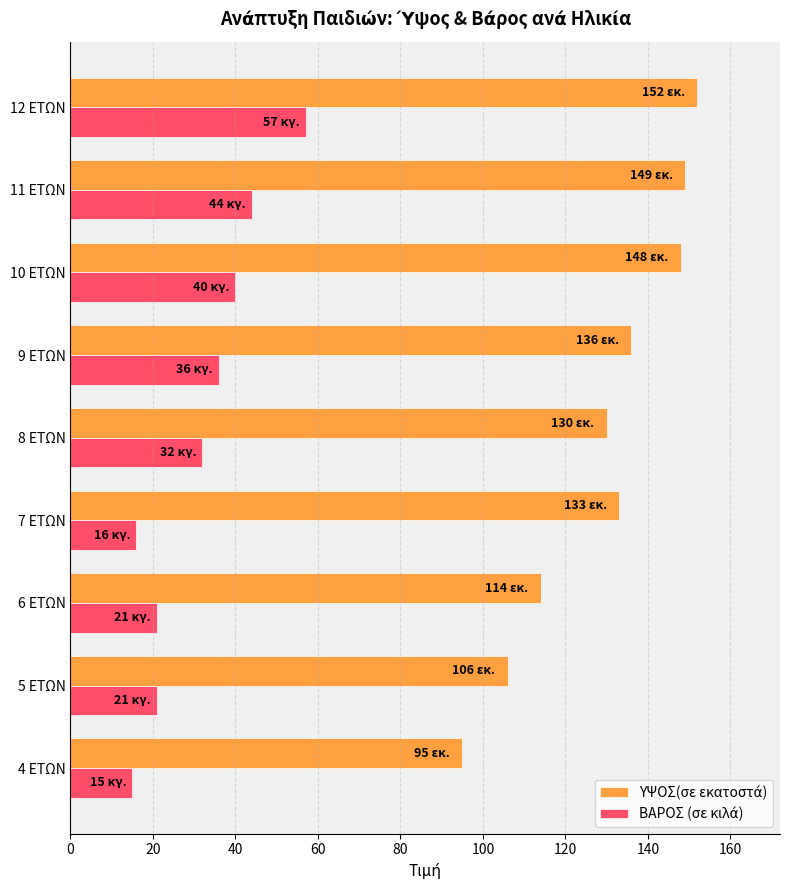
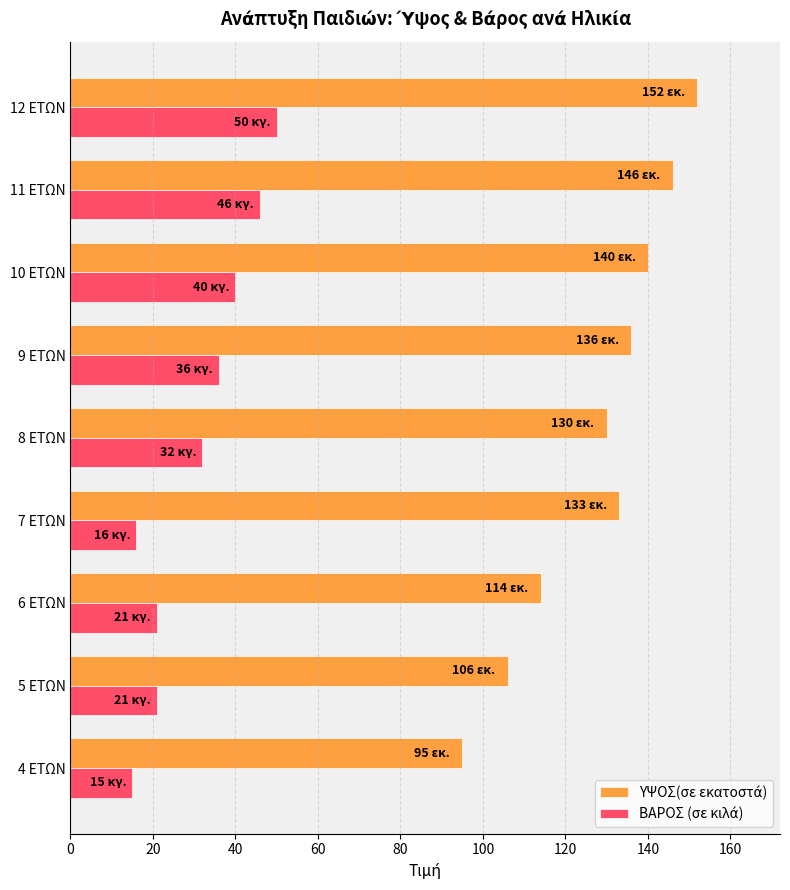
  {
    "ΥΨΟΣ(σε εκατοστά)": {
      "12 ΕΤΩΝ": 152,
-     "11 ΕΤΩΝ": 149,
-     "10 ΕΤΩΝ": 148,
+     "11 ΕΤΩΝ": 146,
+     "10 ΕΤΩΝ": 140,
      "9 ΕΤΩΝ": 136,
      "8 ΕΤΩΝ": 130,
      "7 ΕΤΩΝ": 133,
      "6 ΕΤΩΝ": 114,
      "5 ΕΤΩΝ": 106,
      "4 ΕΤΩΝ": 95
    },
    "ΒΑΡΟΣ (σε κιλά)": {
-     "12 ΕΤΩΝ": 57,
-     "11 ΕΤΩΝ": 44,
+     "12 ΕΤΩΝ": 50,
+     "11 ΕΤΩΝ": 46,
      "10 ΕΤΩΝ": 40,
      "9 ΕΤΩΝ": 36,
      "8 ΕΤΩΝ": 32,
      "7 ΕΤΩΝ": 16,
      "6 ΕΤΩΝ": 21,
      "5 ΕΤΩΝ": 21,
      "4 ΕΤΩΝ": 15
    }
  }
